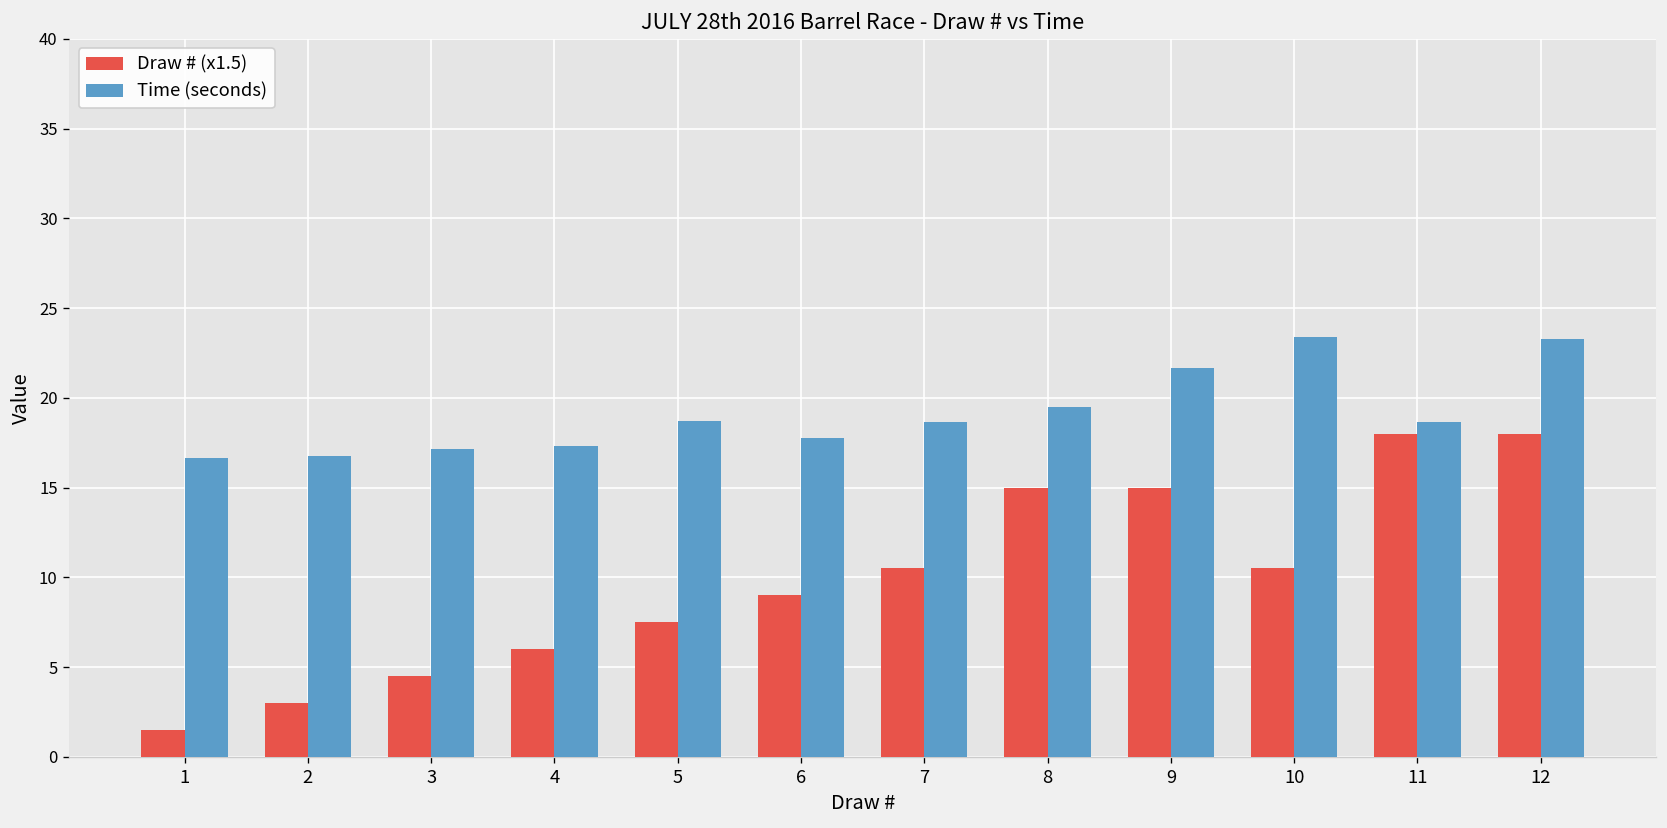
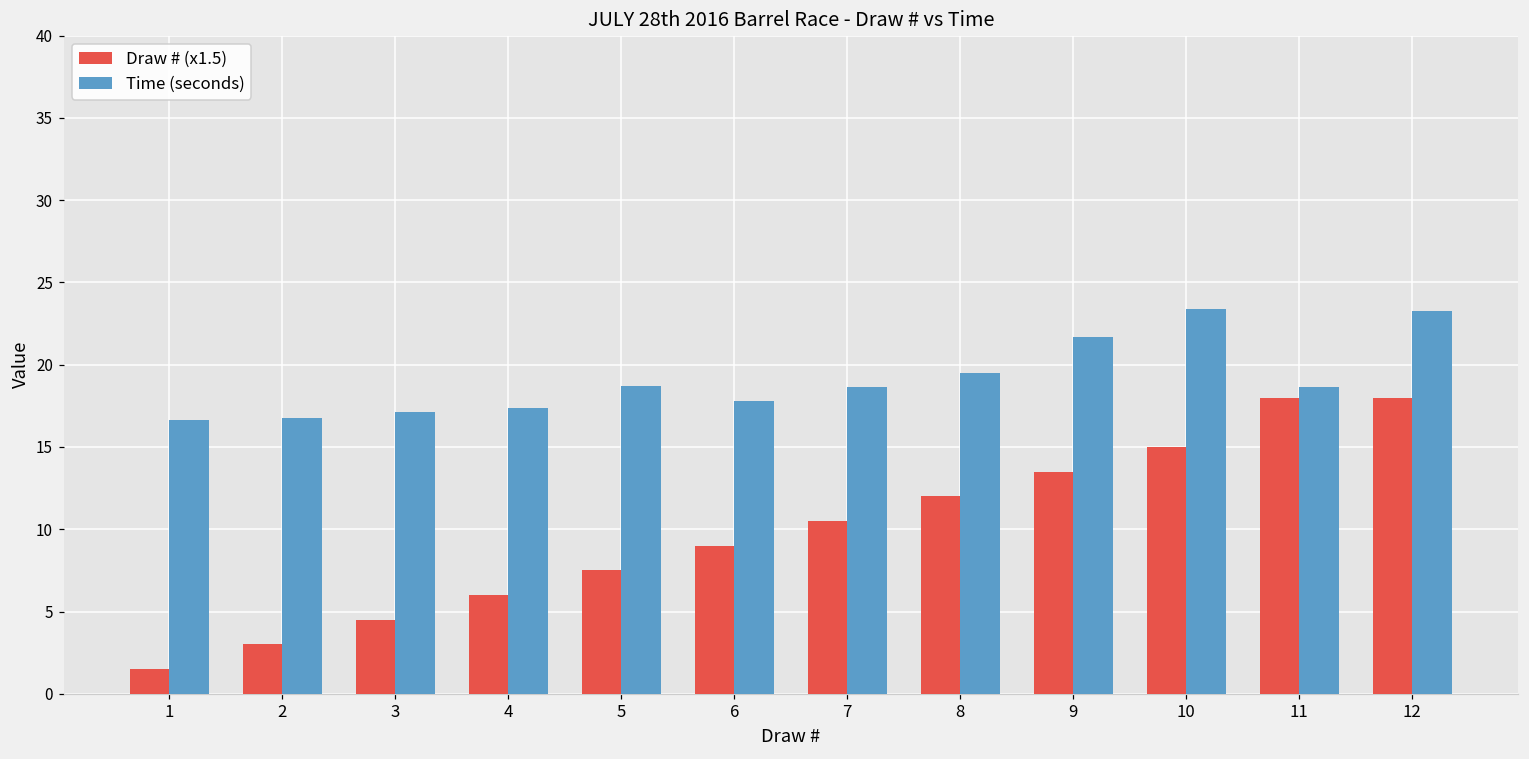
  {
    "Draw # (x1.5)": {
      "1": 1.5,
      "2": 3.0,
      "3": 4.5,
      "4": 6.0,
      "5": 7.5,
      "6": 9.0,
      "7": 10.5,
-     "8": 15.0,
-     "9": 15.0,
-     "10": 10.5,
+     "8": 12.0,
+     "9": 13.5,
+     "10": 15.0,
      "11": 18.0,
      "12": 18.0
    },
    "Time (seconds)": {
      "1": 16.6,
      "2": 16.7,
      "3": 17.2,
      "4": 17.3,
      "5": 18.7,
      "6": 17.8,
      "7": 18.7,
      "8": 19.5,
      "9": 21.7,
      "10": 23.4,
      "11": 18.7,
      "12": 23.3
    }
  }
